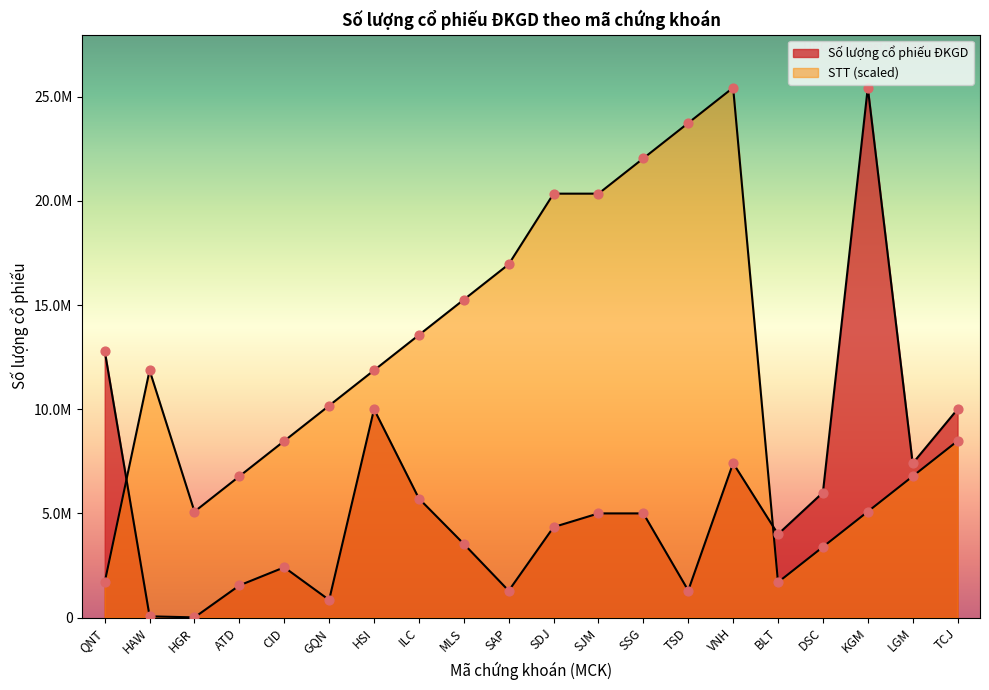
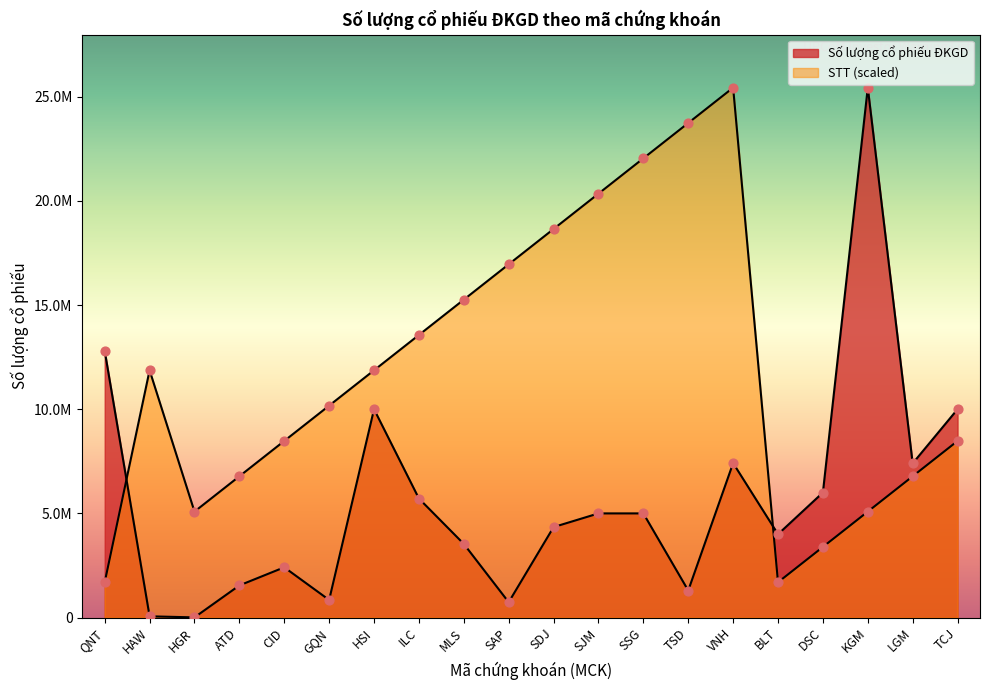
  {
    "Số lượng cổ phiếu ĐKGD": {
      "QNT": 12800000,
      "HAW": 100000,
      "HGR": 0,
      "ATD": 1500000,
      "CID": 2400000,
      "GQN": 800000,
      "HSI": 10000000,
      "ILC": 5700000,
      "MLS": 3500000,
-     "SAP": 1300000,
+     "SAP": 700000,
      "SDJ": 4300000,
      "SJM": 5000000,
      "SSG": 5000000,
      "TSD": 1300000,
      "VNH": 7400000,
      "BLT": 4000000,
      "DSC": 6000000,
      "KGM": 25400000,
      "LGM": 7400000,
      "TCJ": 10000000
    },
    "STT (scaled)": {
      "QNT": 1700000,
      "HAW": 11900000,
      "HGR": 5100000,
      "ATD": 6800000,
      "CID": 8500000,
      "GQN": 10200000,
      "HSI": 11900000,
      "ILC": 13600000,
      "MLS": 15300000,
      "SAP": 17000000,
-     "SDJ": 20300000,
+     "SDJ": 18600000,
      "SJM": 20300000,
      "SSG": 22000000,
      "TSD": 23700000,
      "VNH": 25400000,
      "BLT": 1700000,
      "DSC": 3400000,
      "KGM": 5100000,
      "LGM": 6800000,
      "TCJ": 8500000
    }
  }
